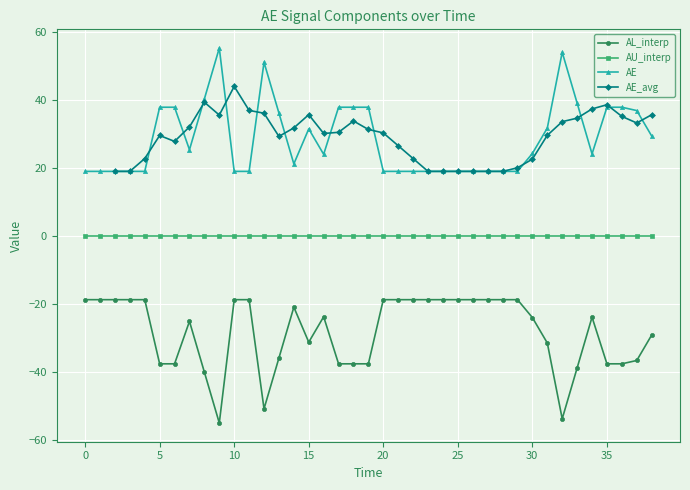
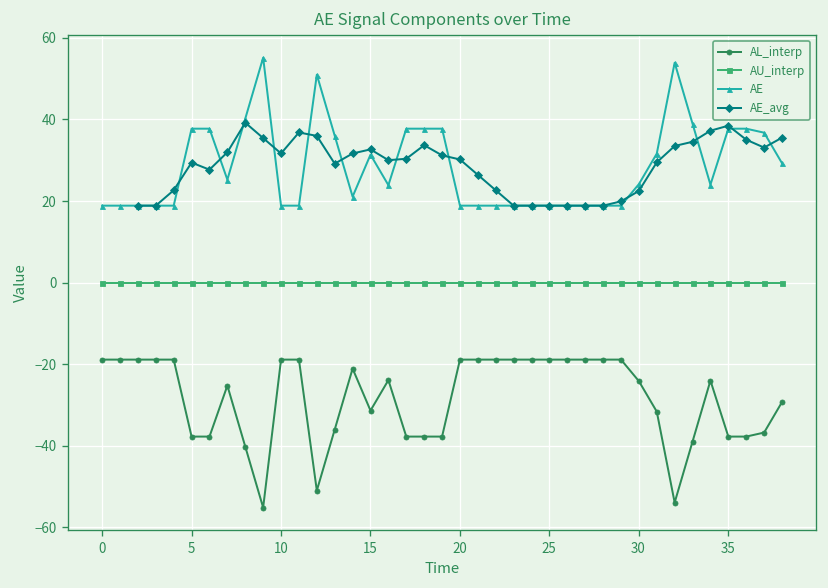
  {
    "AE": {
      "0": 19,
      "5": 38,
      "10": 19,
      "15": 31,
      "20": 19
    },
    "AE_avg": {
      "5": 29,
-     "10": 44,
-     "15": 36,
+     "10": 32,
+     "15": 33,
      "20": 30
    }
  }
